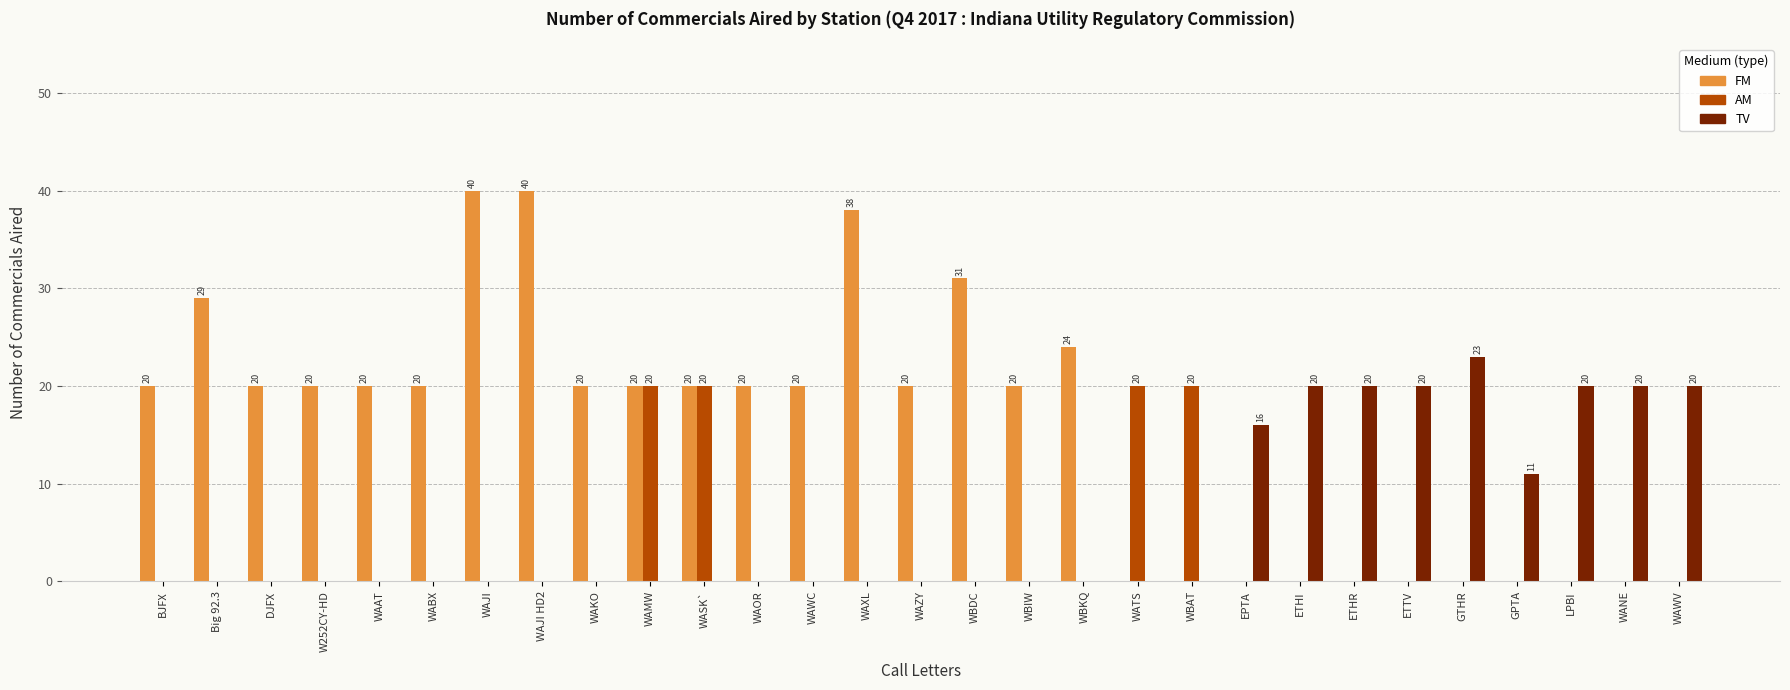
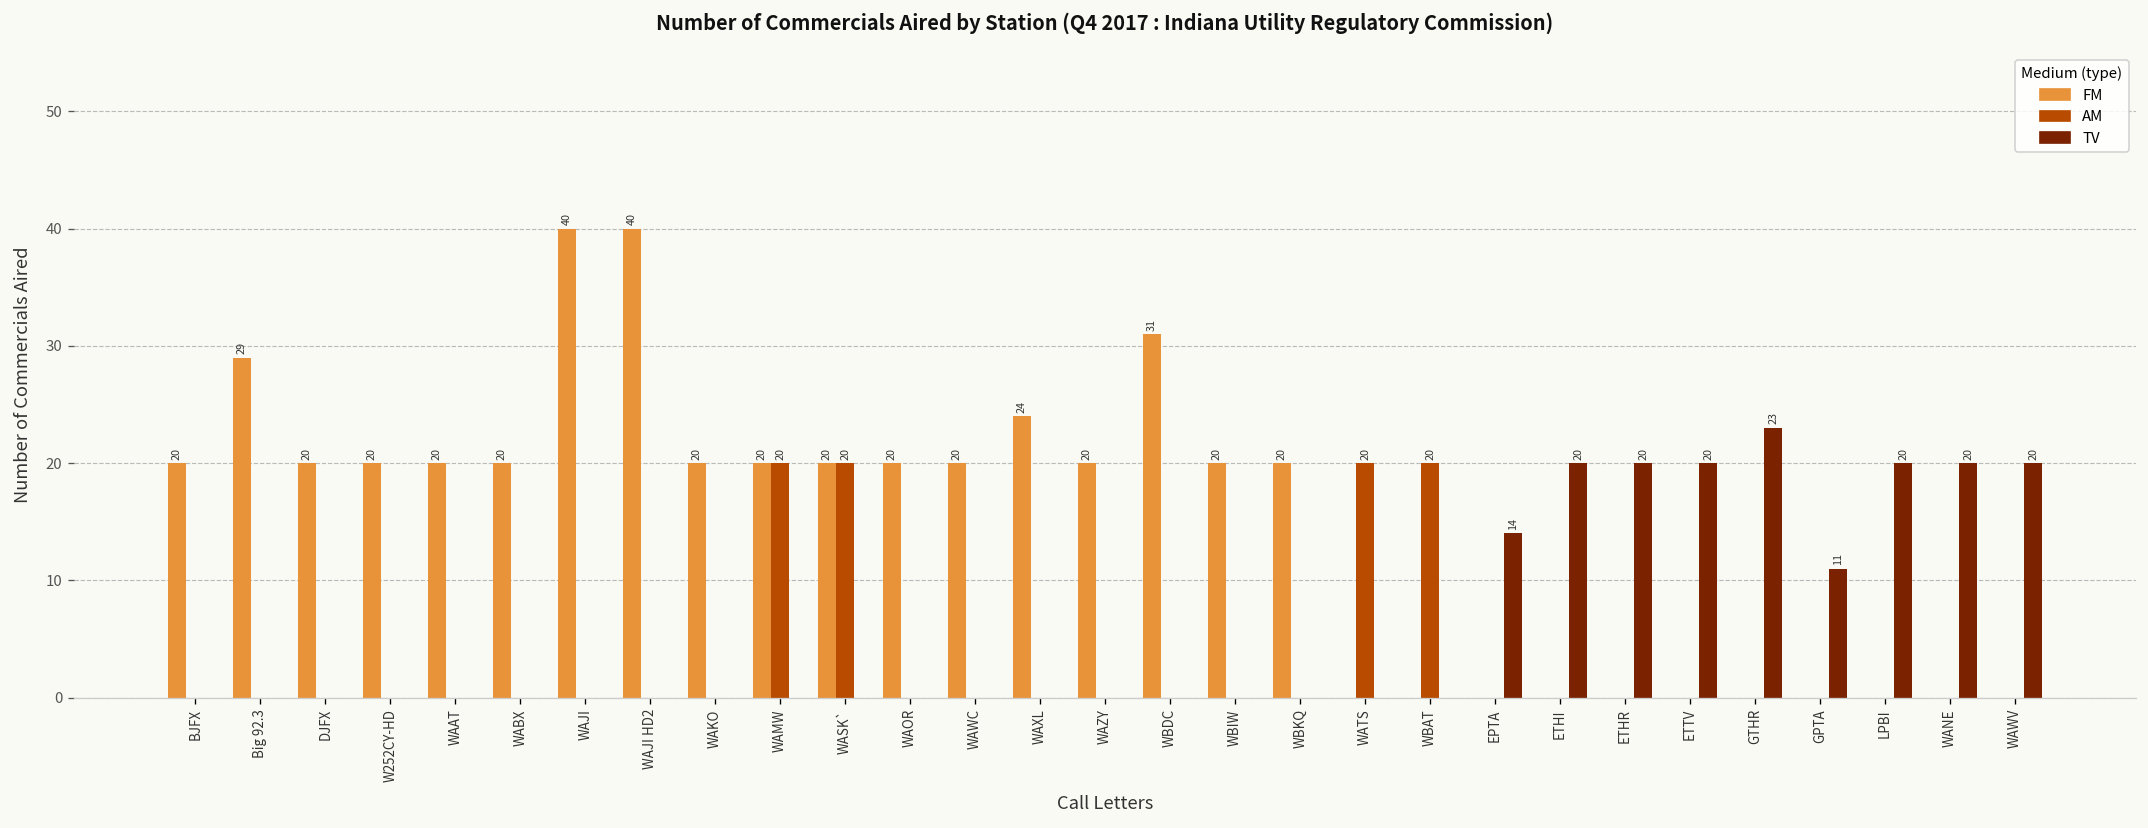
  {
    "FM": {
      "BJFX": 20,
      "Big 92.3": 29,
      "DJFX": 20,
      "W252CY-HD": 20,
      "WAAT": 20,
      "WABX": 20,
      "WAJI": 40,
      "WAJI HD2": 40,
      "WAKO": 20,
      "WAMW": 20,
      "WASK`": 20,
      "WAOR": 20,
      "WAWC": 20,
-     "WAXL": 38,
+     "WAXL": 24,
      "WAZY": 20,
      "WBDC": 31,
      "WBIW": 20,
-     "WBKQ": 24
+     "WBKQ": 20
    },
    "AM": {
      "WAMW": 20,
      "WASK`": 20,
      "WATS": 20,
      "WBAT": 20
    },
    "TV": {
-     "EPTA": 16,
+     "EPTA": 14,
      "ETHI": 20,
      "ETHR": 20,
      "ETTV": 20,
      "GTHR": 23,
      "GPTA": 11,
      "LPBI": 20,
      "WANE": 20,
      "WAWV": 20
    }
  }
